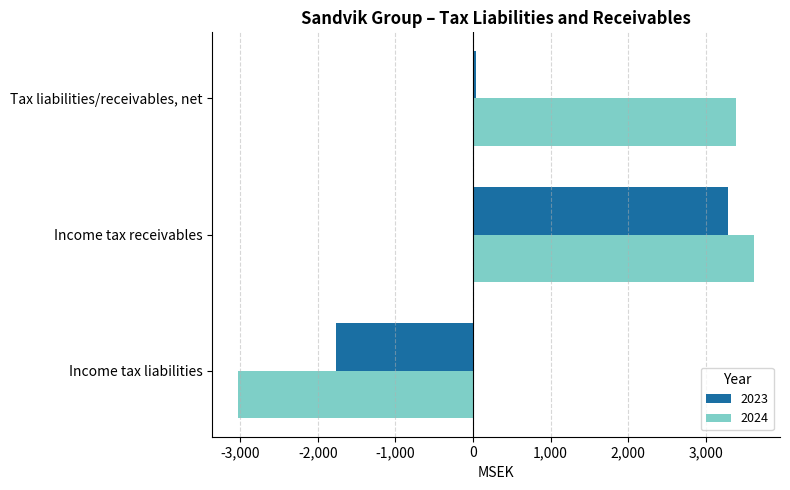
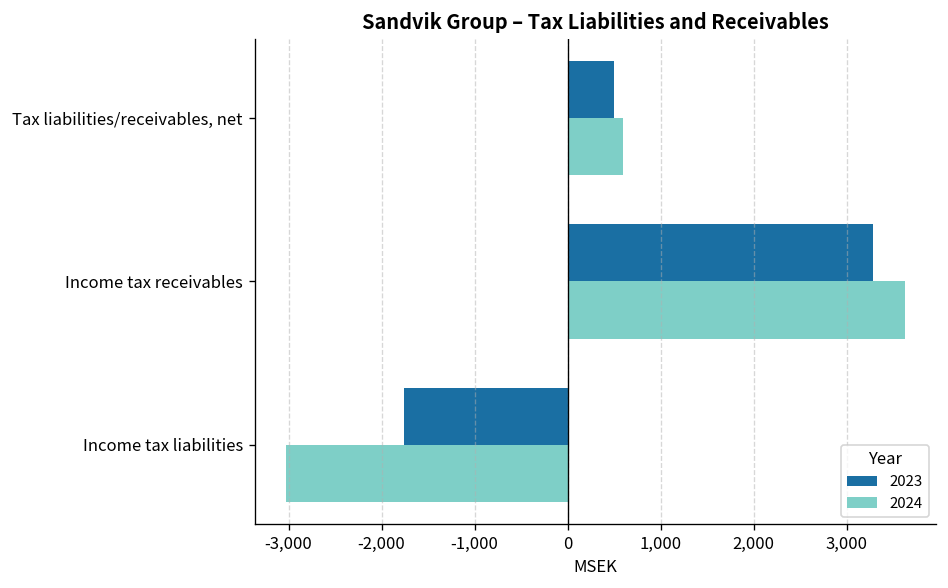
  {
    "2023": {
-     "Tax liabilities/receivables, net": "0",
+     "Tax liabilities/receivables, net": "500",
      "Income tax receivables": "3,300",
      "Income tax liabilities": "-1,800"
    },
    "2024": {
-     "Tax liabilities/receivables, net": "3,400",
+     "Tax liabilities/receivables, net": "600",
      "Income tax receivables": "3,600",
      "Income tax liabilities": "-3,000"
    }
  }
